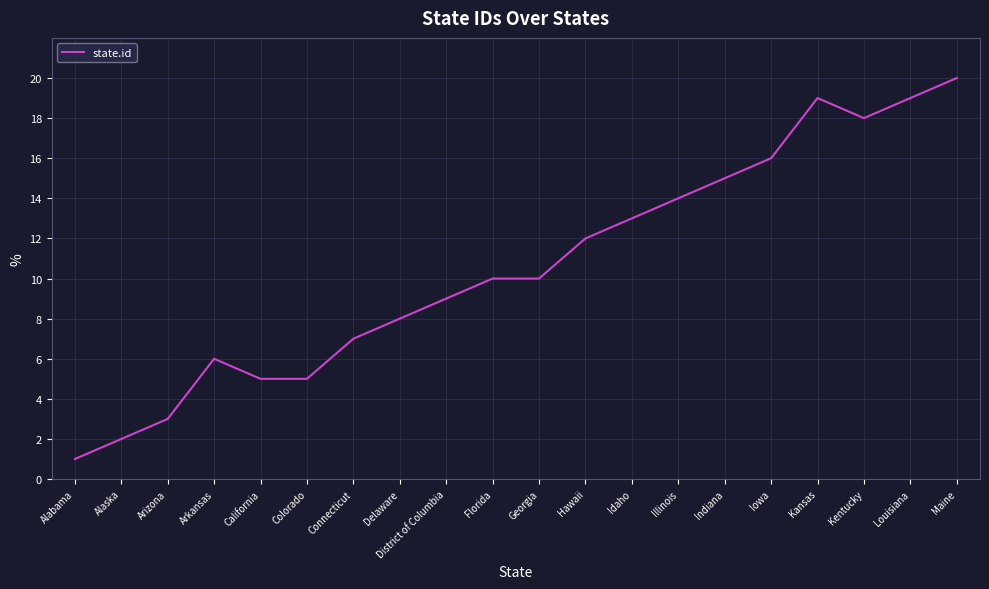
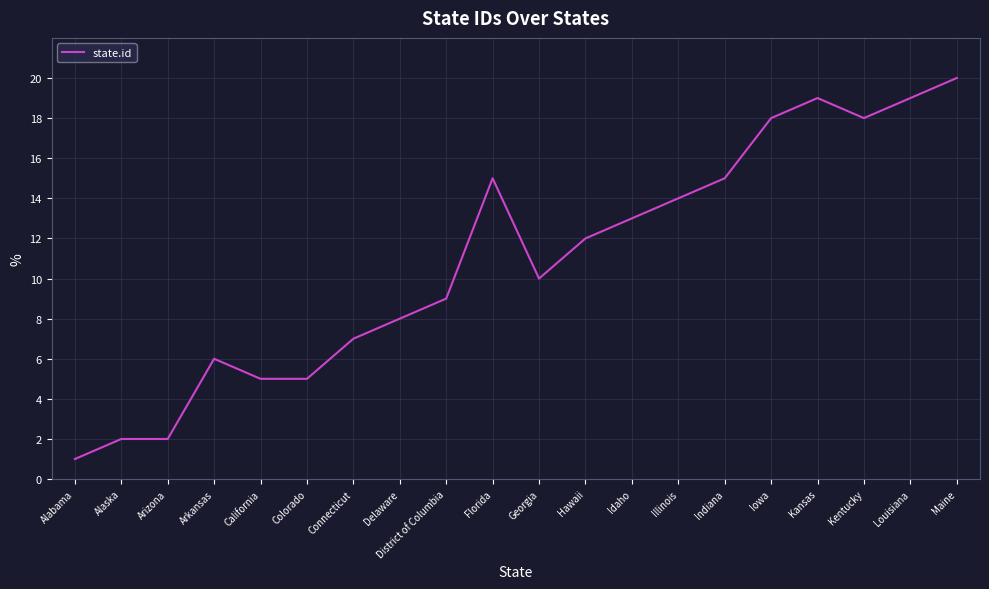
  {
    "Alabama": 1,
    "Alaska": 2,
-   "Arizona": 3,
+   "Arizona": 2,
    "Arkansas": 6,
    "California": 5,
    "Colorado": 5,
    "Connecticut": 7,
    "Delaware": 8,
    "District of Columbia": 9,
-   "Florida": 10,
+   "Florida": 15,
    "Georgia": 10,
    "Hawaii": 12,
    "Idaho": 13,
    "Illinois": 14,
    "Indiana": 15,
-   "Iowa": 16,
+   "Iowa": 18,
    "Kansas": 19,
    "Kentucky": 18,
    "Louisiana": 19,
    "Maine": 20
  }
